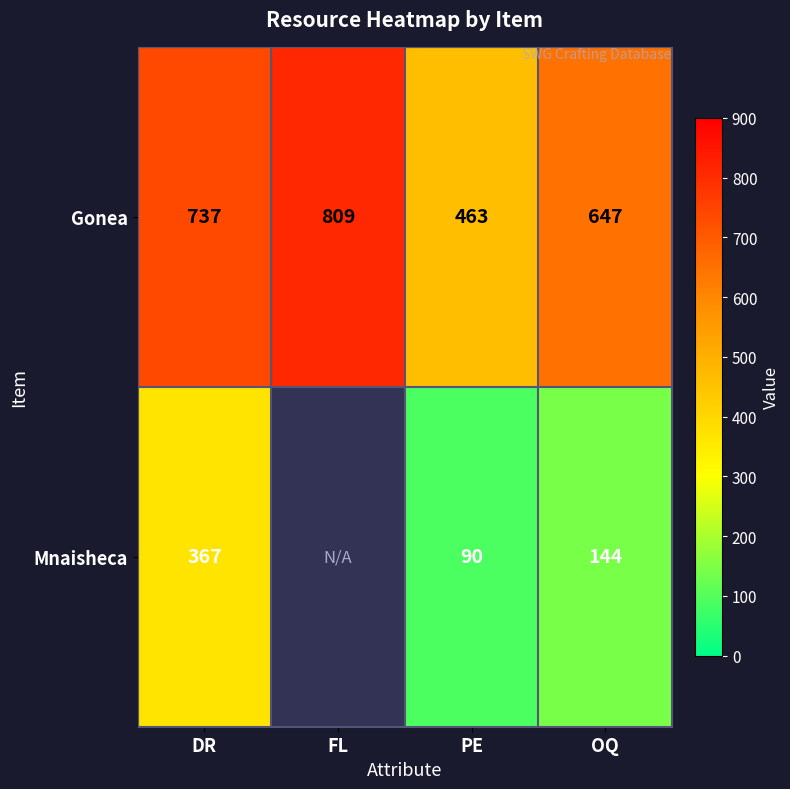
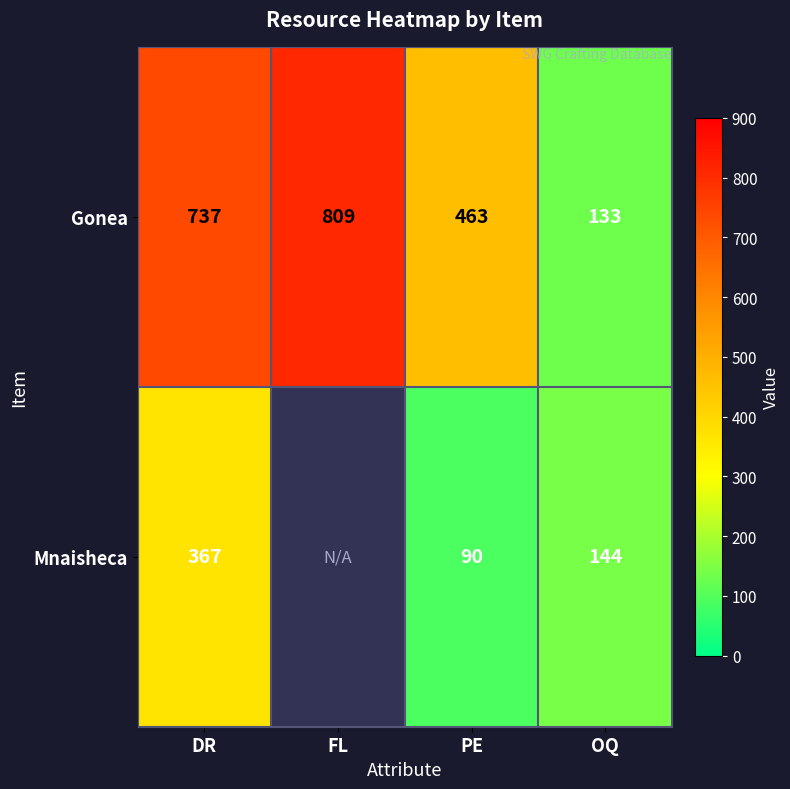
  {
    "Gonea": {
      "DR": 737,
      "FL": 809,
      "PE": 463,
-     "OQ": 647
+     "OQ": 133
    },
    "Mnaisheca": {
      "DR": 367,
      "PE": 90,
      "OQ": 144
    }
  }
